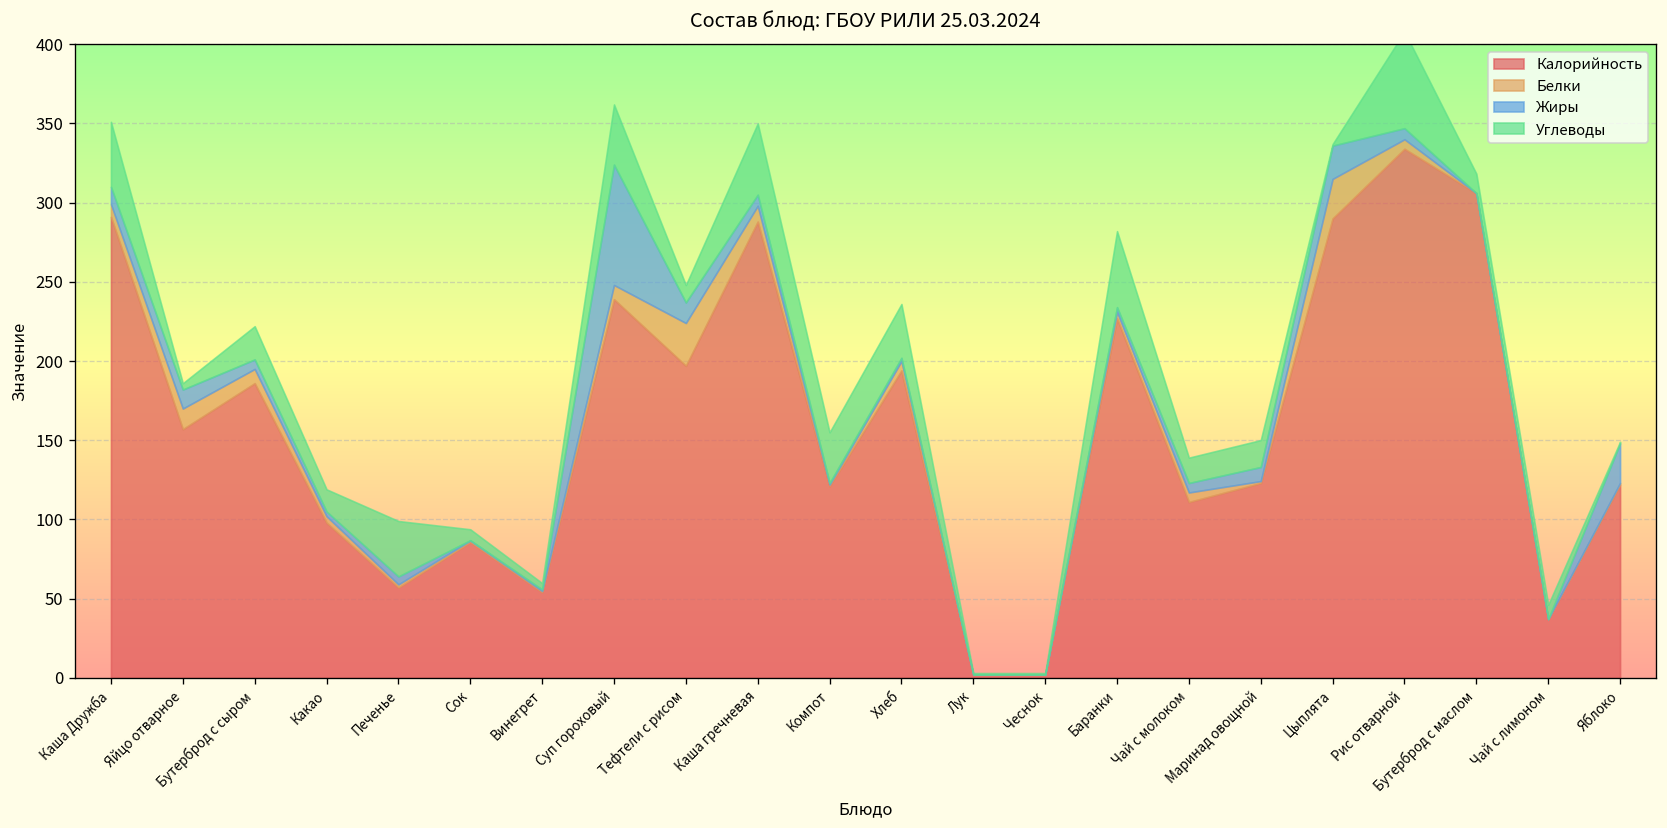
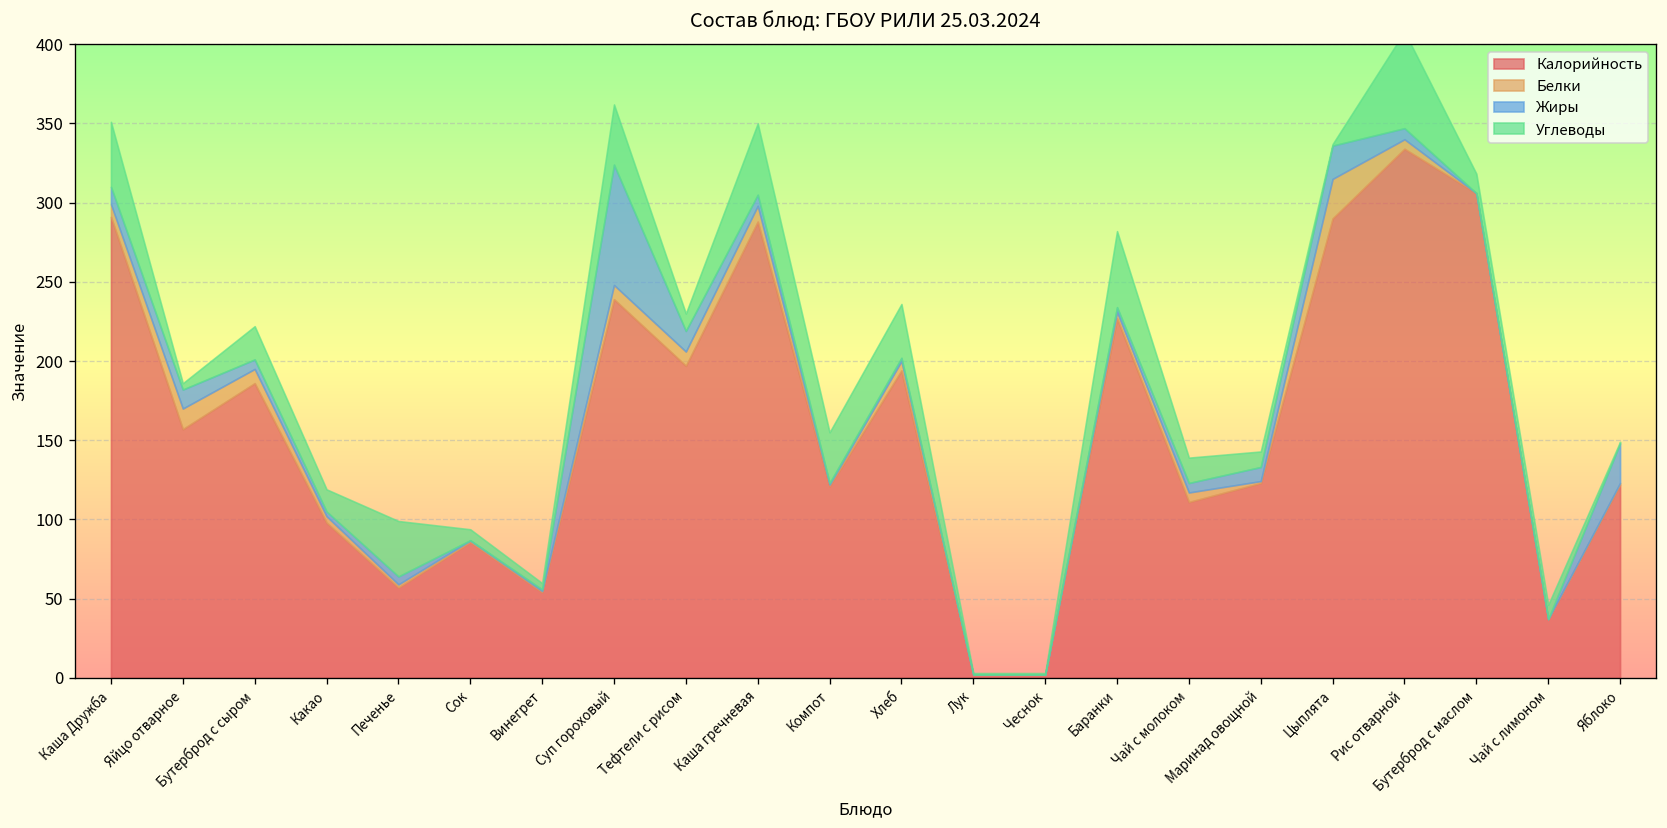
  {
    "Калорийность": {
      "Каша Дружба": 291,
      "Яйцо отварное": 157,
      "Бутерброд с сыром": 186,
      "Какао": 98,
      "Печенье": 57,
      "Суп гороховый": 239,
      "Тефтели с рисом": 197,
      "Каша гречневая": 288,
      "Хлеб": 194,
      "Баранки": 227,
      "Чай с молоком": 111,
      "Цыплята": 290,
      "Рис отварной": 334
    },
    "Белки": {
      "Каша Дружба": 8,
      "Яйцо отварное": 13,
      "Бутерброд с сыром": 9,
      "Какао": 4,
      "Печенье": 2,
      "Суп гороховый": 9,
-     "Тефтели с рисом": 27,
+     "Тефтели с рисом": 9,
      "Каша гречневая": 10,
      "Хлеб": 6,
      "Баранки": 4,
      "Чай с молоком": 6,
      "Цыплята": 25,
      "Рис отварной": 6
    },
    "Жиры": {
      "Каша Дружба": 11,
      "Яйцо отварное": 12,
      "Бутерброд с сыром": 6,
      "Какао": 3,
      "Печенье": 5,
      "Суп гороховый": 76,
      "Тефтели с рисом": 13,
      "Каша гречневая": 7,
      "Хлеб": 2,
      "Баранки": 3,
      "Чай с молоком": 6,
      "Маринад овощной": 9,
      "Рис отварной": 7
    },
    "Углеводы": {
      "Каша Дружба": 41,
      "Яйцо отварное": 4,
      "Бутерброд с сыром": 21,
      "Какао": 14,
      "Печенье": 35,
      "Сок": 7,
      "Винегрет": 4,
      "Суп гороховый": 38,
      "Тефтели с рисом": 11,
      "Каша гречневая": 45,
      "Компот": 32,
      "Хлеб": 34,
      "Баранки": 48,
      "Чай с молоком": 16,
-     "Маринад овощной": 17,
+     "Маринад овощной": 10,
      "Бутерброд с маслом": 12,
      "Чай с лимоном": 9
    }
  }
